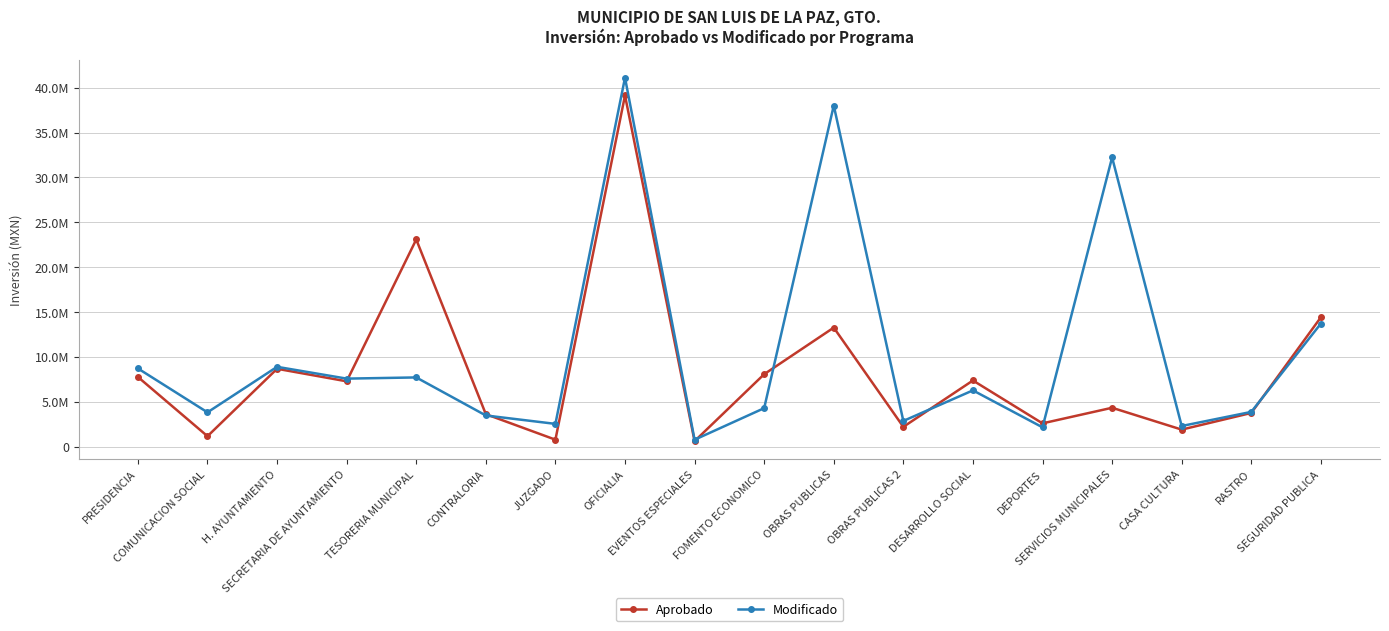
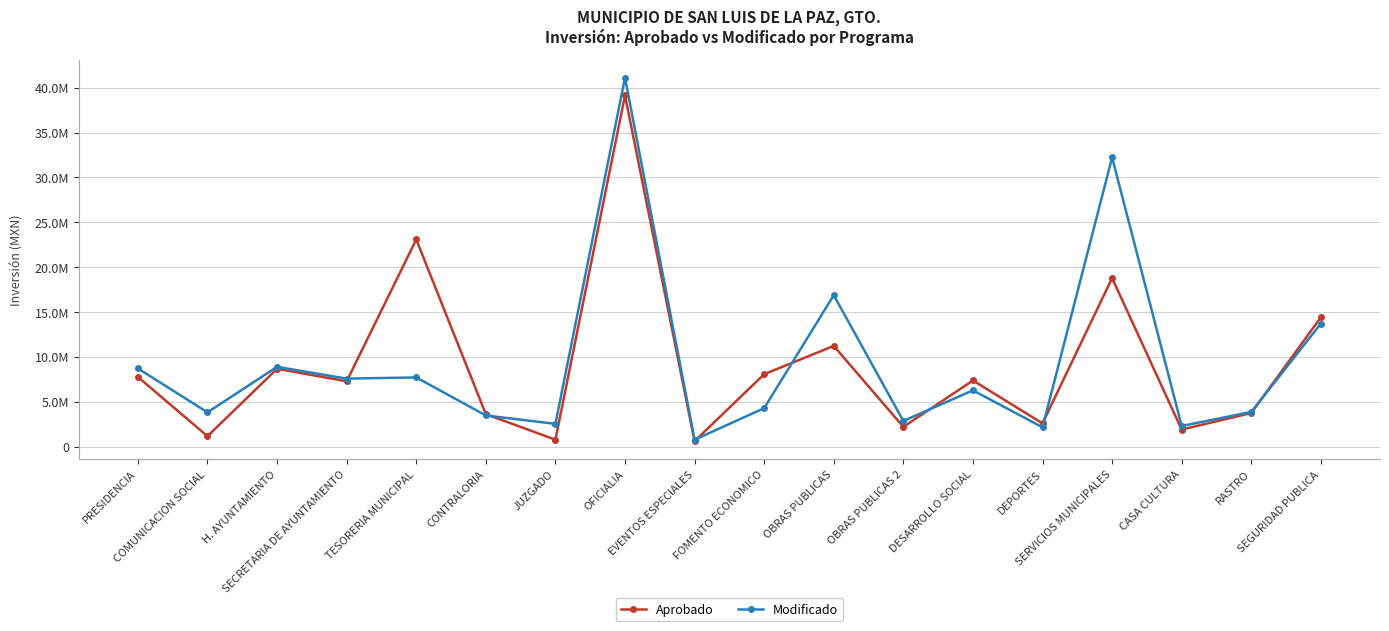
  {
    "Aprobado": {
      "PRESIDENCIA": 8000000,
      "COMUNICACION SOCIAL": 1000000,
      "SECRETARIA DE AYUNTAMIENTO": 7000000,
      "TESORERIA MUNICIPAL": 23000000,
      "JUZGADO": 1000000,
      "OFICIALIA": 39000000,
      "FOMENTO ECONOMICO": 8000000,
-     "OBRAS PUBLICAS": 13000000,
+     "OBRAS PUBLICAS": 11000000,
      "OBRAS PUBLICAS 2": 2000000,
      "DESARROLLO SOCIAL": 7000000,
      "DEPORTES": 3000000,
-     "SERVICIOS MUNICIPALES": 4000000,
+     "SERVICIOS MUNICIPALES": 19000000,
      "CASA CULTURA": 2000000,
      "SEGURIDAD PUBLICA": 14000000
    },
    "Modificado": {
      "PRESIDENCIA": 9000000,
      "COMUNICACION SOCIAL": 4000000,
      "SECRETARIA DE AYUNTAMIENTO": 8000000,
      "TESORERIA MUNICIPAL": 8000000,
      "JUZGADO": 3000000,
      "OFICIALIA": 41000000,
      "FOMENTO ECONOMICO": 4000000,
-     "OBRAS PUBLICAS": 38000000,
+     "OBRAS PUBLICAS": 17000000,
      "OBRAS PUBLICAS 2": 3000000,
      "DESARROLLO SOCIAL": 6000000,
      "DEPORTES": 2000000,
      "SERVICIOS MUNICIPALES": 32000000,
      "CASA CULTURA": 2000000,
      "SEGURIDAD PUBLICA": 14000000
    }
  }
